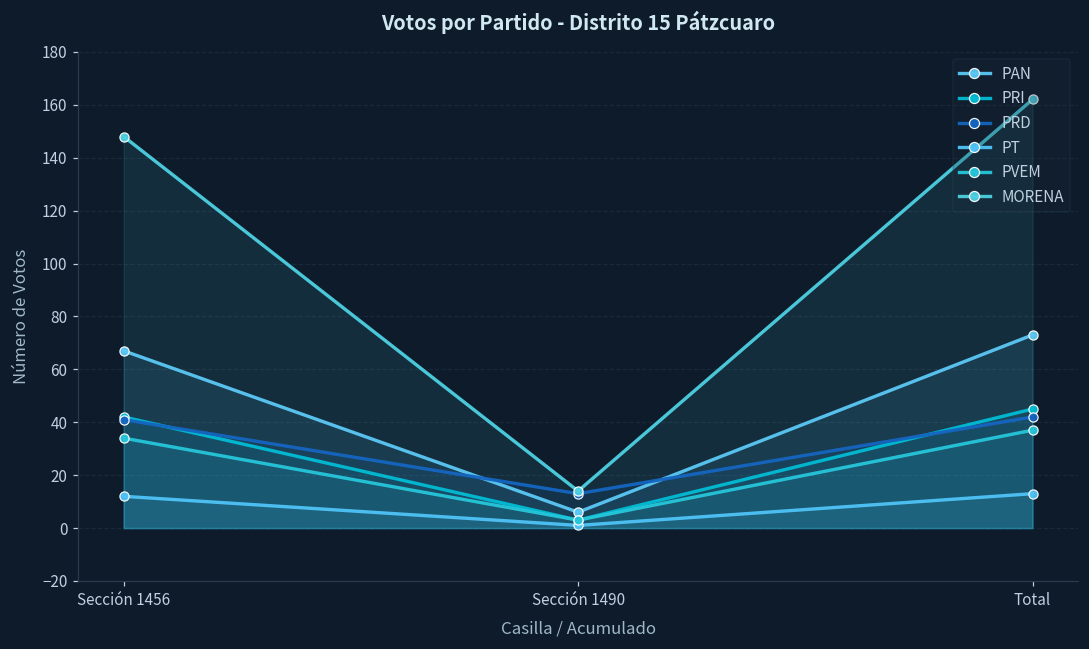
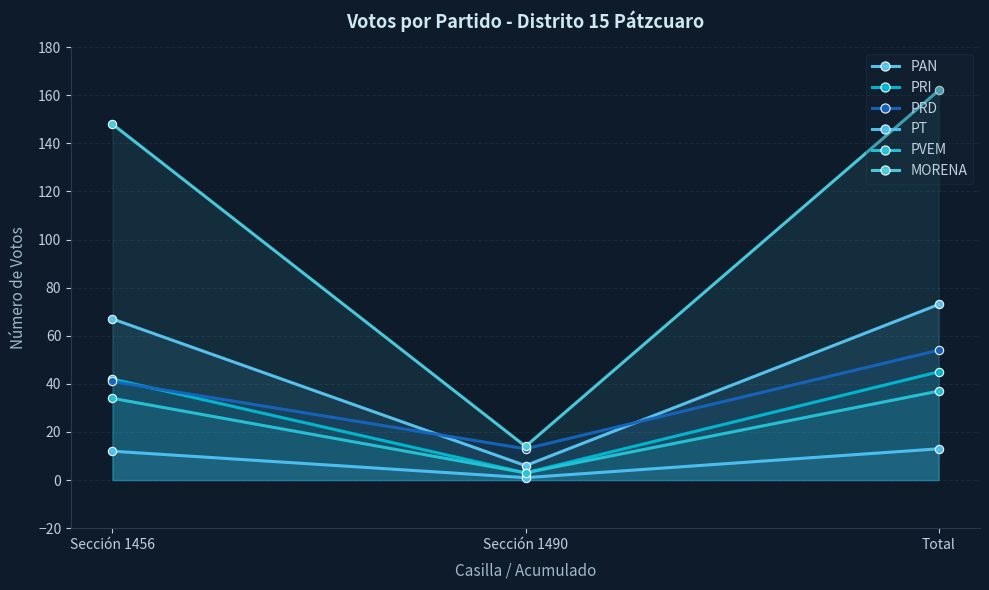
  {
    "PRD": {
-     "Total": 42
+     "Total": 54
    }
  }
